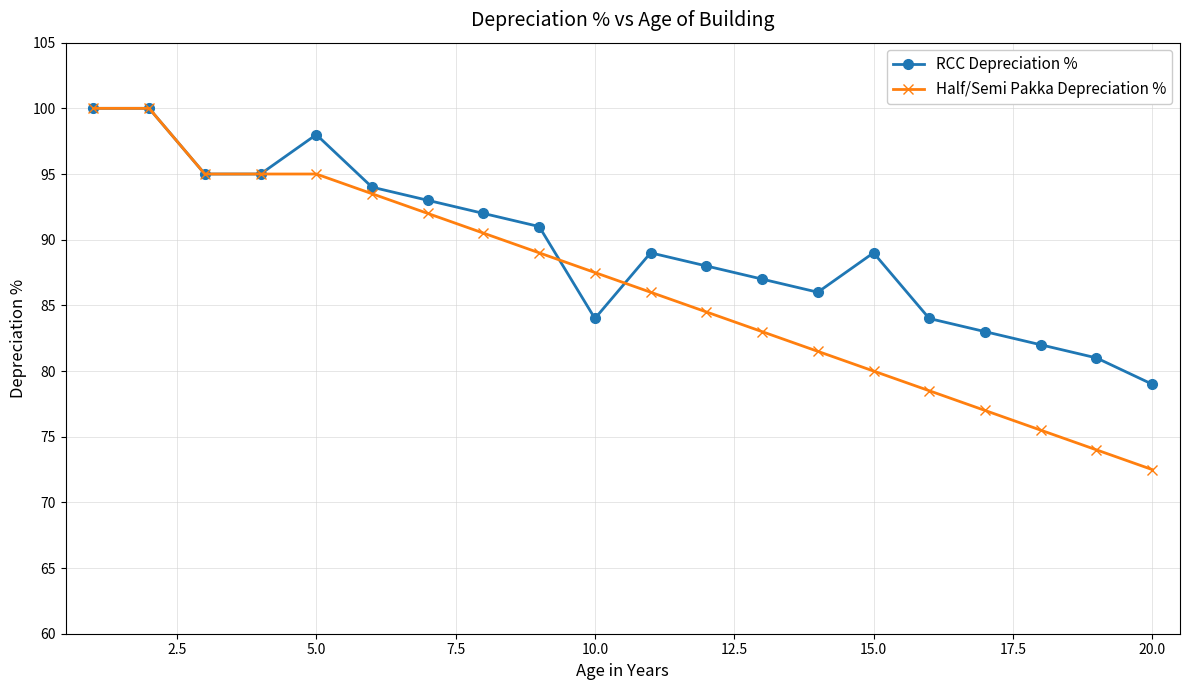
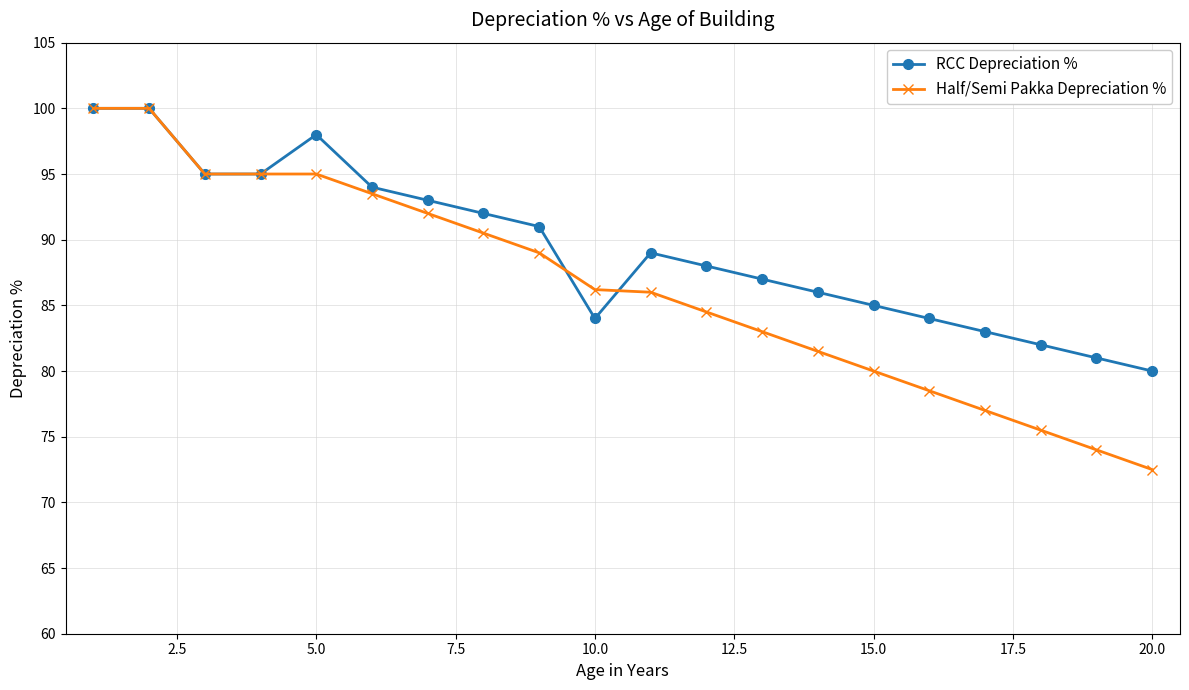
  {
    "RCC Depreciation %": {
      "5.0": 98,
      "10.0": 84,
-     "15.0": 89,
-     "20.0": 79
+     "15.0": 85,
+     "20.0": 80
    },
    "Half/Semi Pakka Depreciation %": {
      "5.0": 95.0,
-     "10.0": 87.5,
+     "10.0": 86.2,
      "15.0": 80.0,
      "20.0": 72.5
    }
  }
